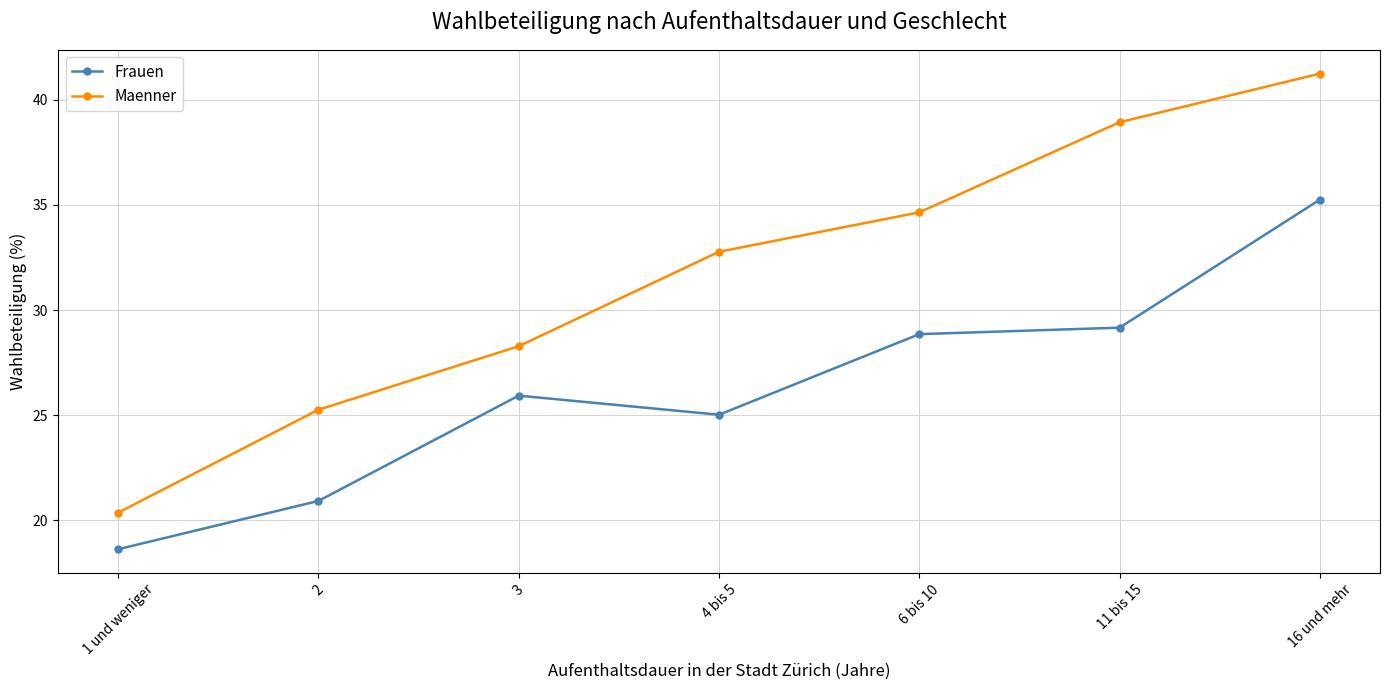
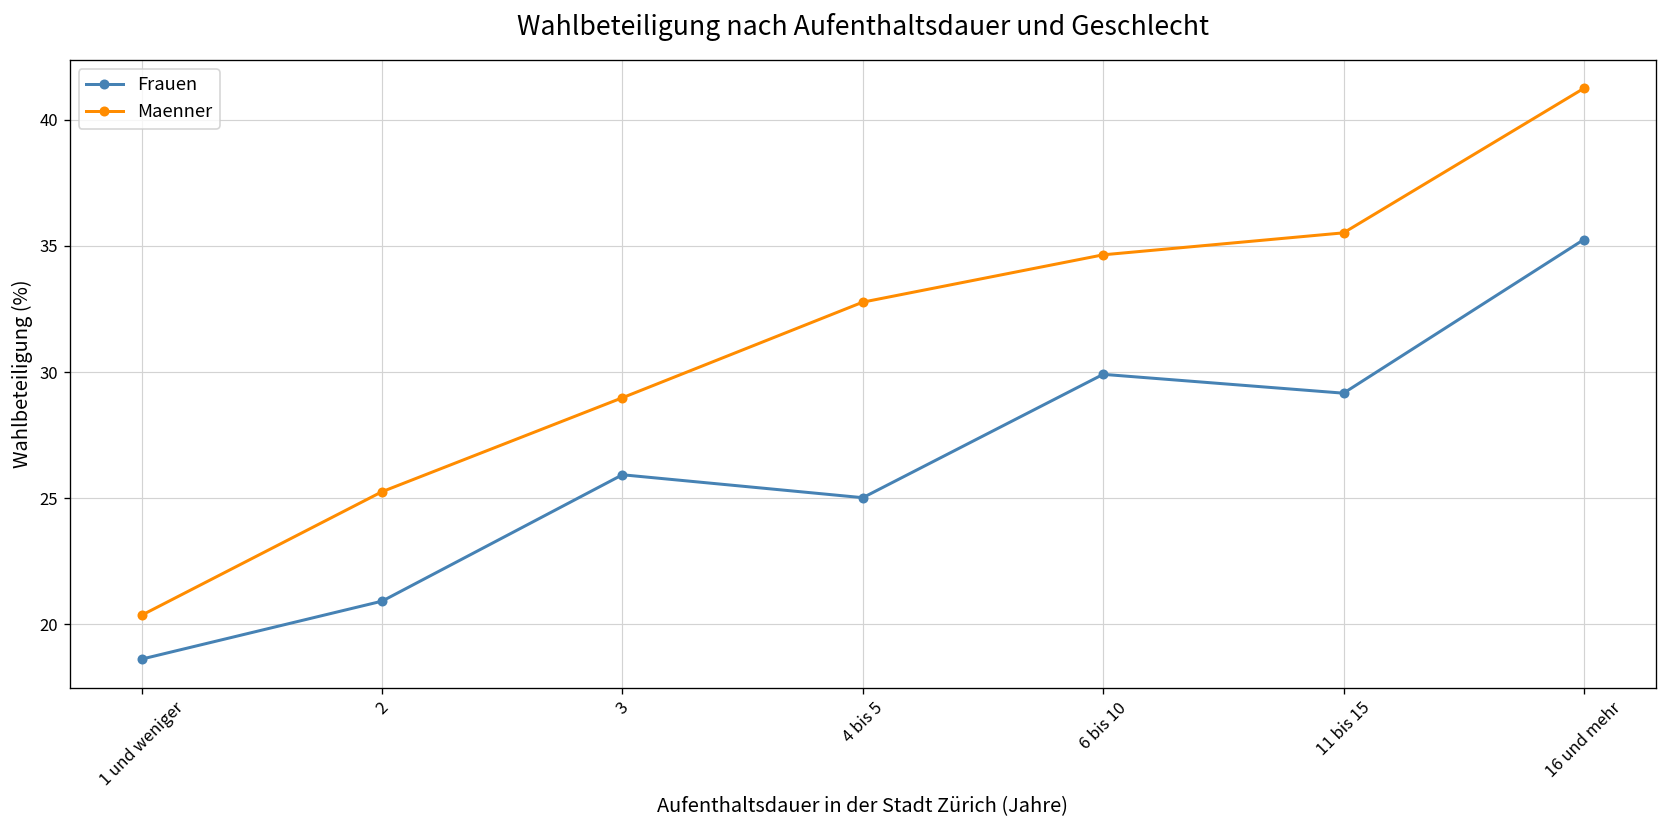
  {
    "Frauen": {
      "1 und weniger": 18.6,
      "2": 20.9,
      "3": 25.9,
      "4 bis 5": 25.0,
-     "6 bis 10": 28.9,
+     "6 bis 10": 29.9,
      "11 bis 15": 29.2,
      "16 und mehr": 35.3
    },
    "Maenner": {
      "1 und weniger": 20.4,
      "2": 25.3,
-     "3": 28.3,
+     "3": 29.0,
      "4 bis 5": 32.8,
      "6 bis 10": 34.6,
-     "11 bis 15": 38.9,
+     "11 bis 15": 35.5,
      "16 und mehr": 41.2
    }
  }
